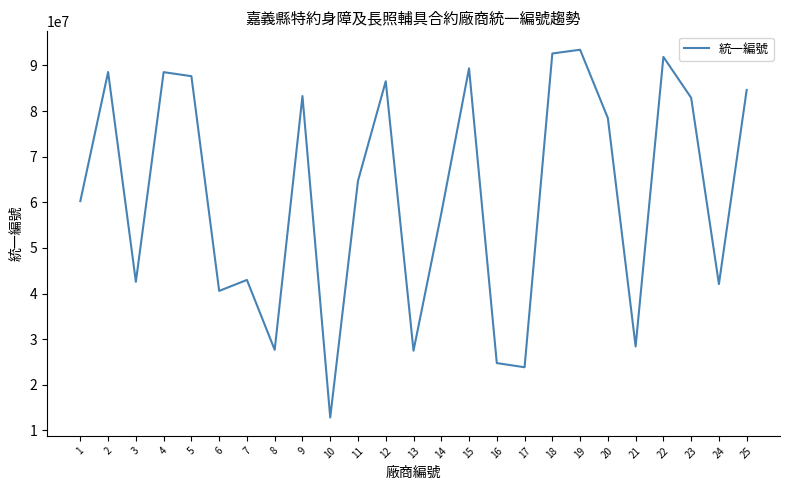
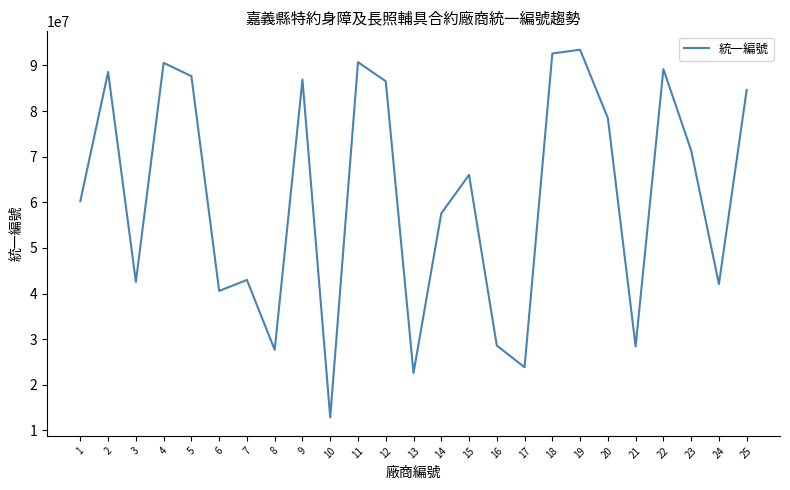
  {
    "1": 60000000,
    "2": 89000000,
    "3": 43000000,
-   "4": 89000000,
+   "4": 91000000,
    "5": 88000000,
    "6": 41000000,
    "7": 43000000,
    "8": 28000000,
-   "9": 83000000,
+   "9": 87000000,
    "10": 13000000,
-   "11": 65000000,
+   "11": 91000000,
    "12": 87000000,
-   "13": 27000000,
+   "13": 23000000,
    "14": 58000000,
-   "15": 89000000,
-   "16": 25000000,
+   "15": 66000000,
+   "16": 29000000,
    "17": 24000000,
    "18": 93000000,
    "19": 93000000,
    "20": 78000000,
    "21": 28000000,
-   "22": 92000000,
-   "23": 83000000,
+   "22": 89000000,
+   "23": 71000000,
    "24": 42000000,
    "25": 85000000
  }
